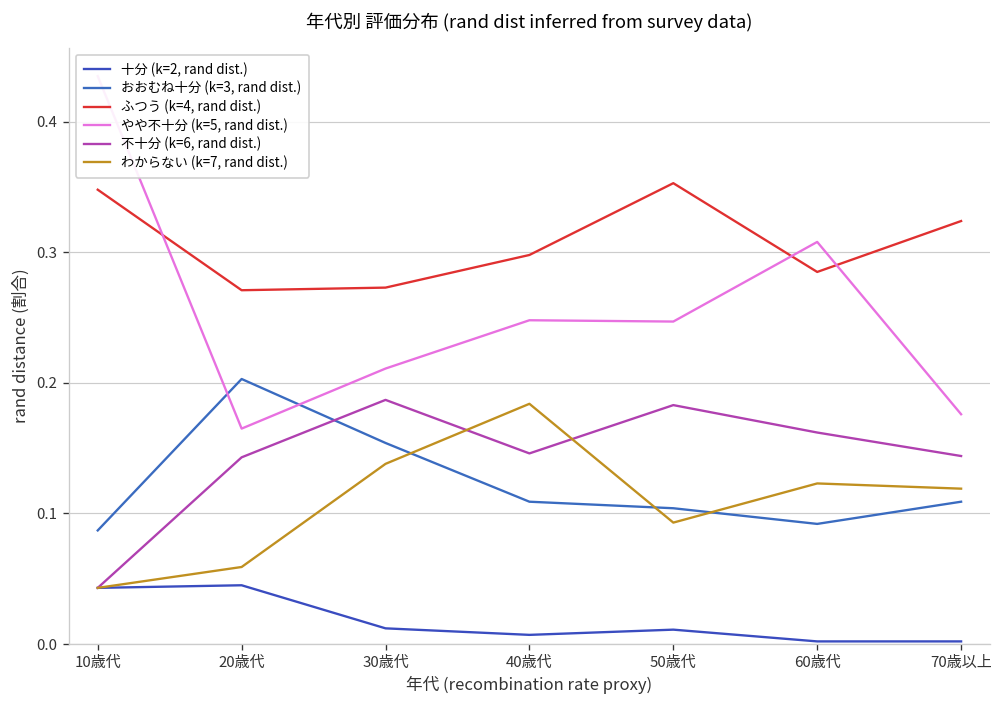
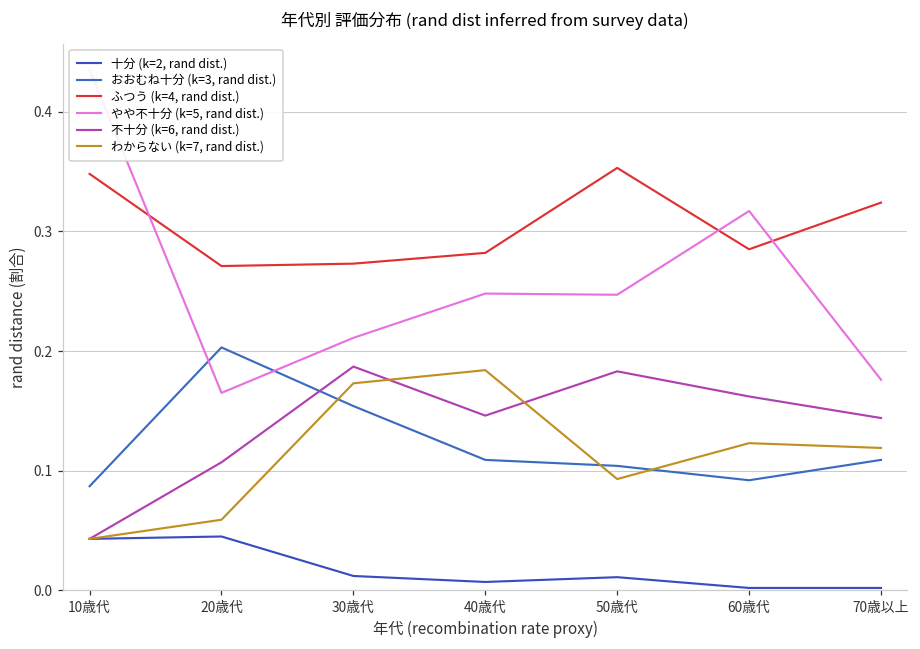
  {
    "ふつう (k=4, rand dist.)": {
      "10歳代": 0.348,
      "20歳代": 0.271,
      "30歳代": 0.273,
-     "40歳代": 0.298,
+     "40歳代": 0.282,
      "50歳代": 0.353,
      "60歳代": 0.285,
      "70歳以上": 0.324
    },
    "やや不十分 (k=5, rand dist.)": {
      "20歳代": 0.165,
      "30歳代": 0.211,
      "40歳代": 0.248,
      "50歳代": 0.247,
-     "60歳代": 0.308,
+     "60歳代": 0.317,
      "70歳以上": 0.176
    },
    "不十分 (k=6, rand dist.)": {
-     "20歳代": 0.143,
+     "20歳代": 0.107,
      "30歳代": 0.187,
      "40歳代": 0.146,
      "50歳代": 0.183,
      "60歳代": 0.162,
      "70歳以上": 0.144
    },
    "わからない (k=7, rand dist.)": {
      "20歳代": 0.059,
-     "30歳代": 0.138,
+     "30歳代": 0.173,
      "40歳代": 0.184,
      "50歳代": 0.093,
      "60歳代": 0.123,
      "70歳以上": 0.119
    }
  }
